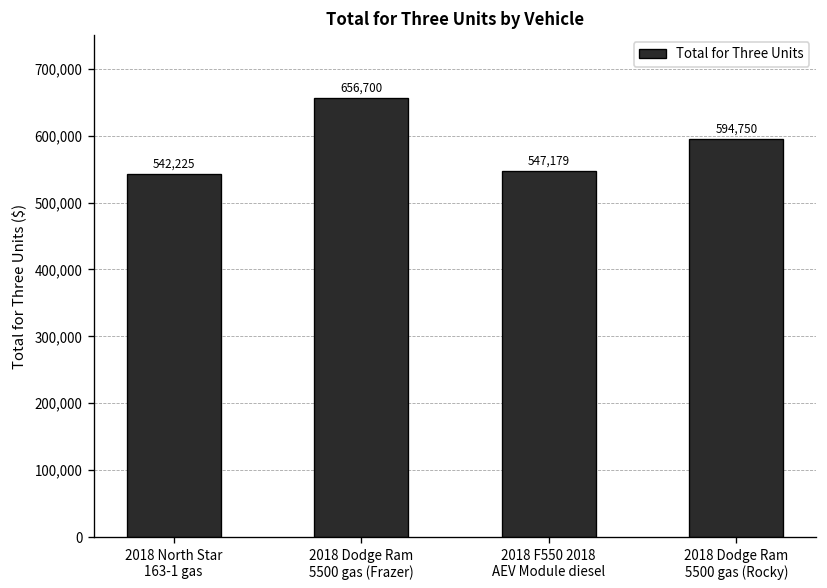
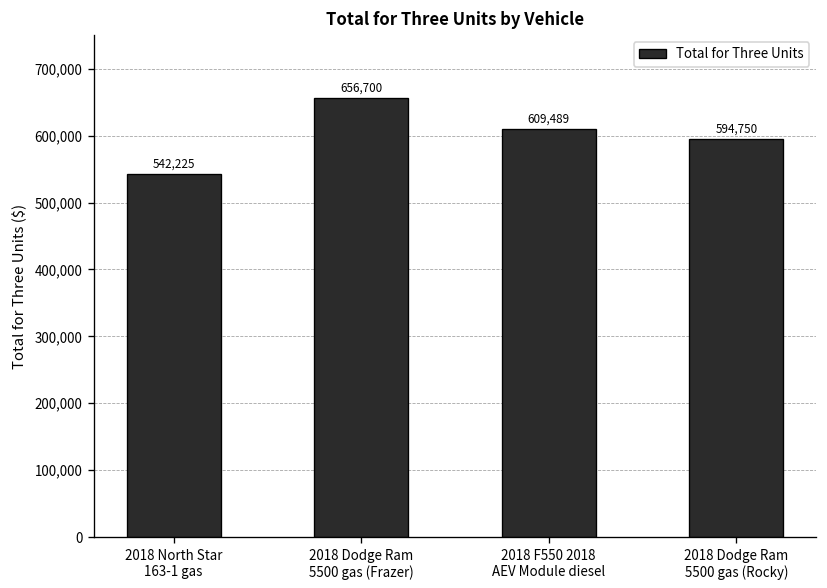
  {
    "2018 North Star 163-1 gas": "542,225",
    "2018 Dodge Ram 5500 gas (Frazer)": "656,700",
-   "2018 F550 2018 AEV Module diesel": "547,179",
+   "2018 F550 2018 AEV Module diesel": "609,489",
    "2018 Dodge Ram 5500 gas (Rocky)": "594,750"
  }
